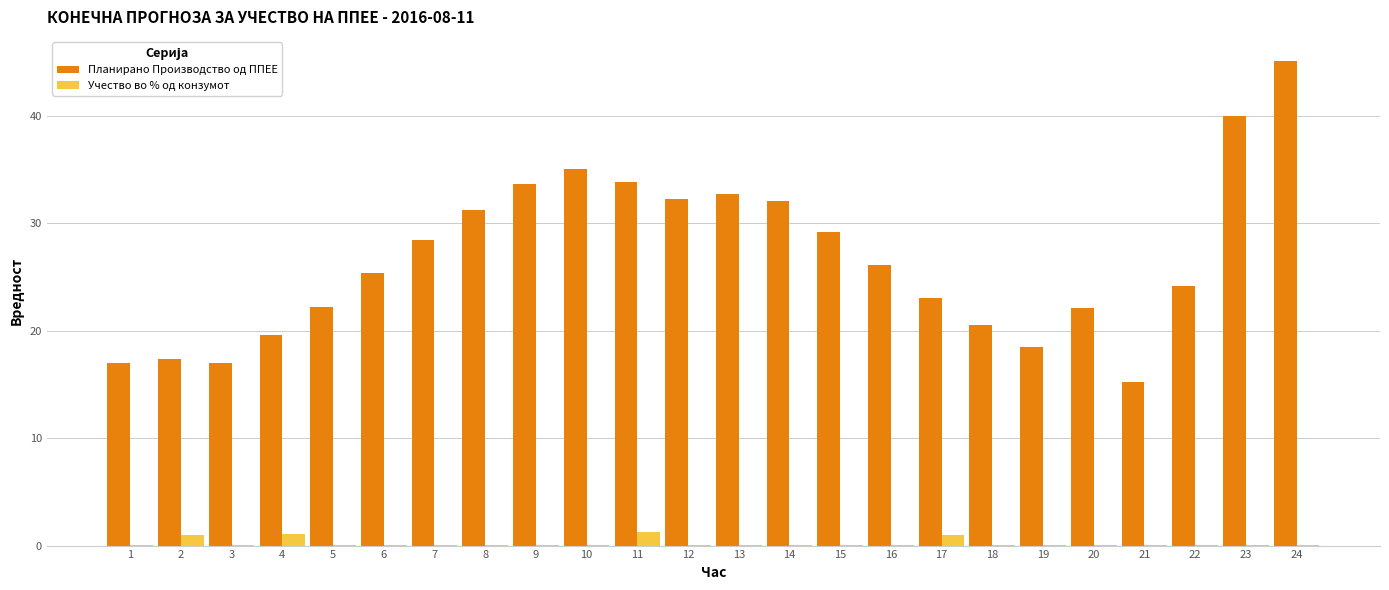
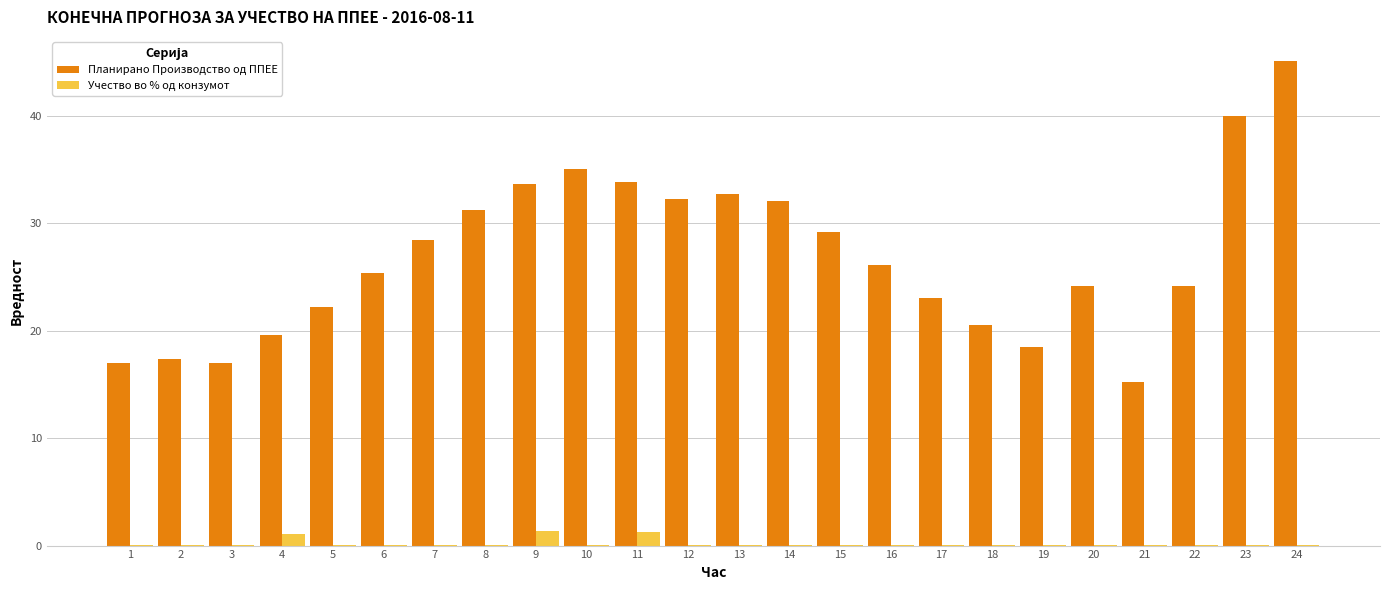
  {
    "Планирано Производство од ППЕЕ": {
      "1": 17.0,
      "2": 17.4,
      "3": 17.0,
      "4": 19.6,
      "5": 22.2,
      "6": 25.4,
      "7": 28.4,
      "8": 31.2,
      "9": 33.7,
      "10": 35.1,
      "11": 33.9,
      "12": 32.3,
      "13": 32.7,
      "14": 32.1,
      "15": 29.2,
      "16": 26.2,
      "17": 23.1,
      "18": 20.5,
      "19": 18.5,
-     "20": 22.1,
+     "20": 24.2,
      "21": 15.2,
      "22": 24.2,
      "23": 40.0,
      "24": 45.1
    },
    "Учество во % од конзумот": {
-     "2": 1.0,
+     "2": 0.0,
      "4": 1.1,
-     "9": 0.1,
+     "9": 1.3,
      "11": 1.3,
-     "17": 1.0
+     "17": 0.0
    }
  }
